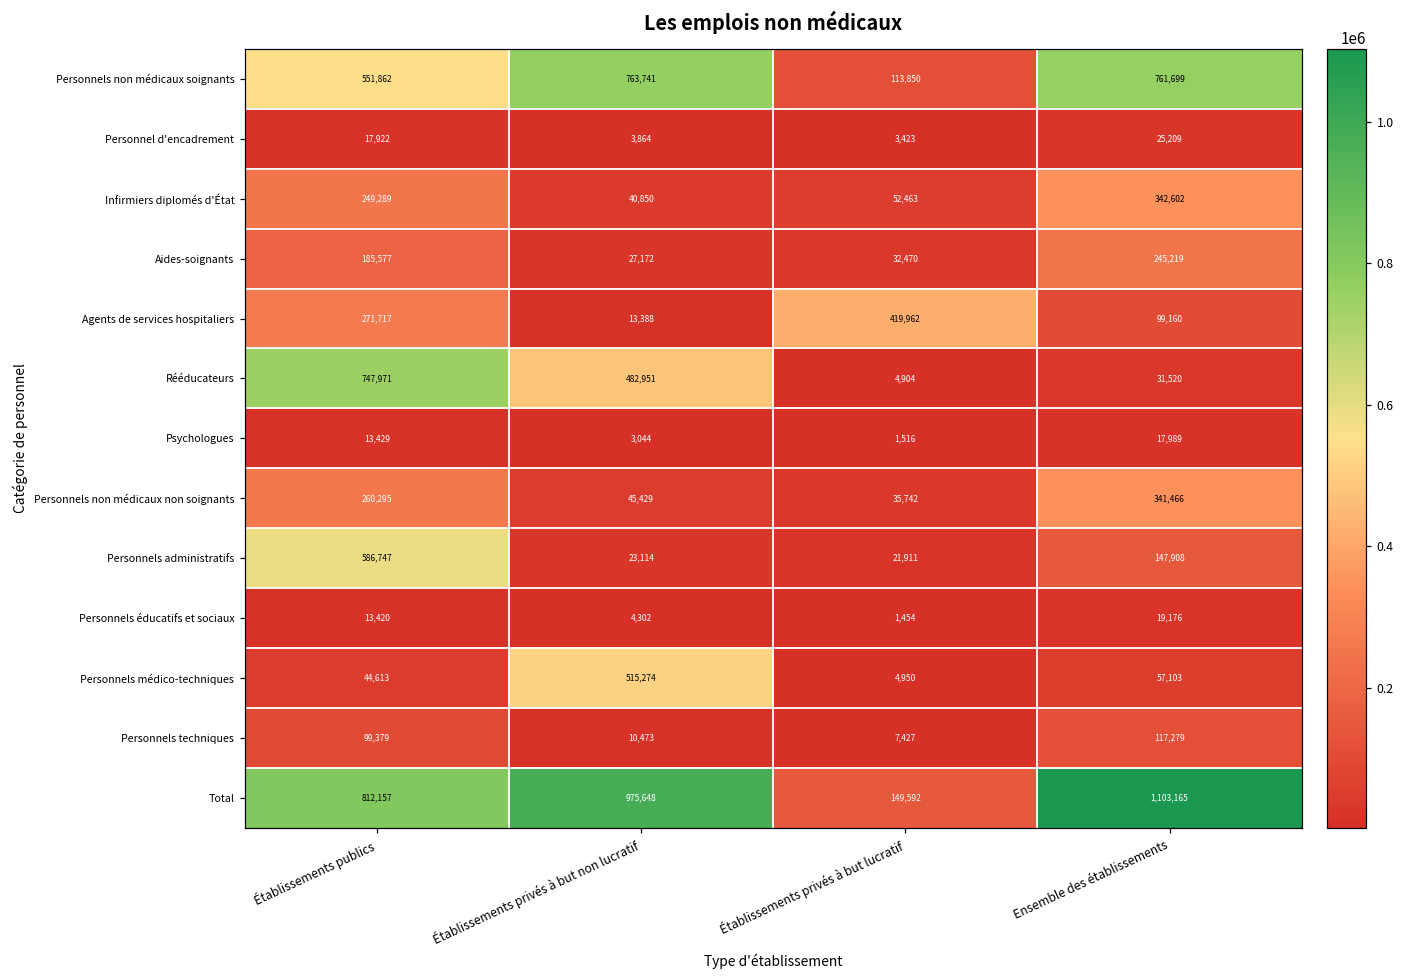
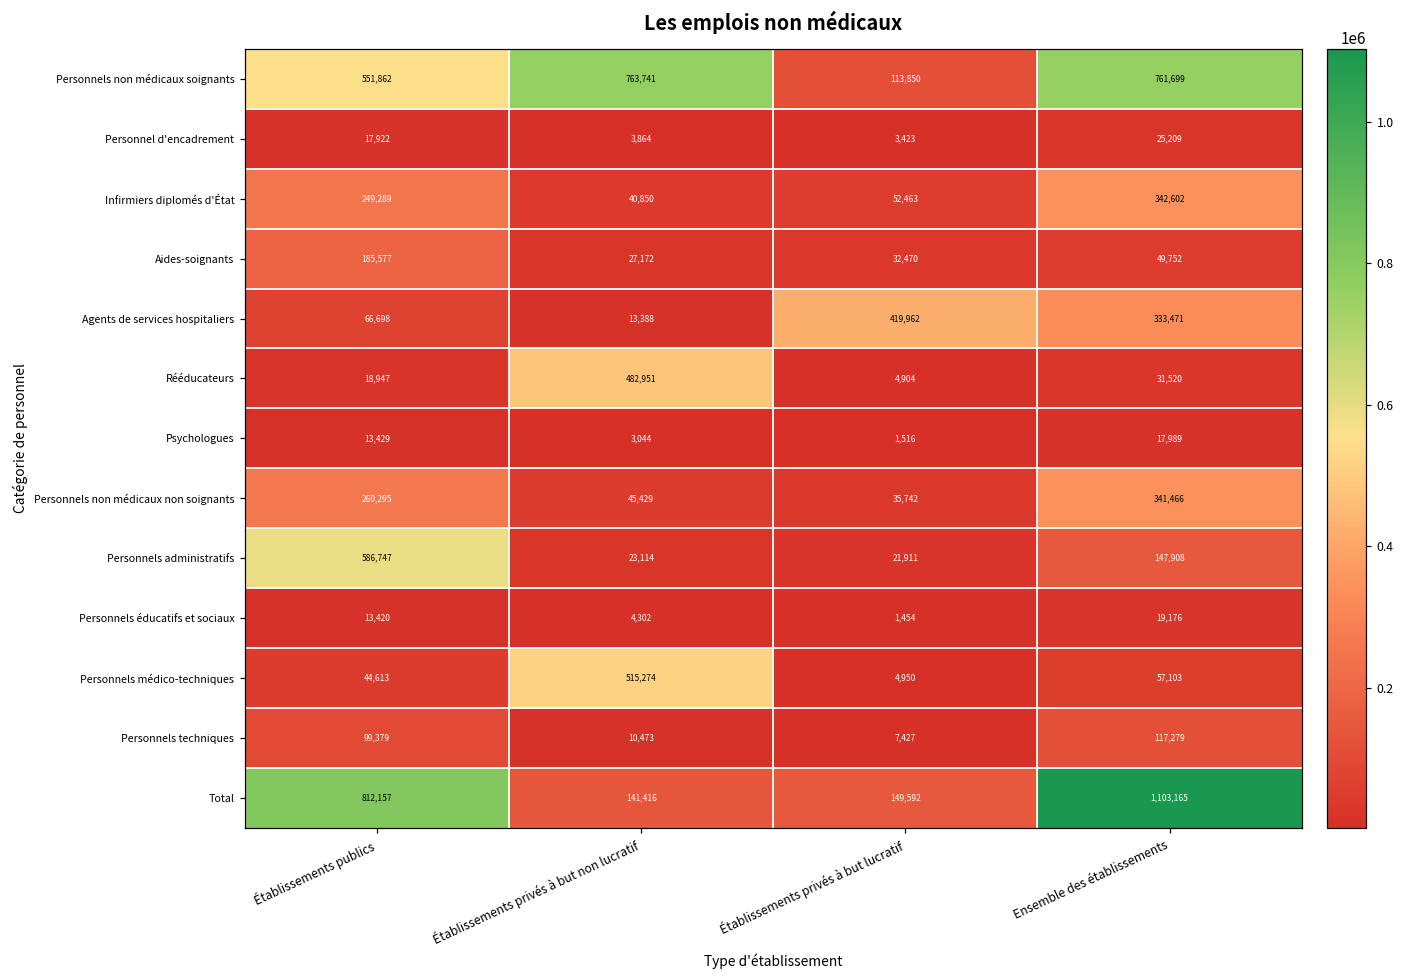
  {
    "Personnels non médicaux soignants": {
      "Établissements publics": "551,862",
      "Établissements privés à but non lucratif": "763,741",
      "Établissements privés à but lucratif": "113,850",
      "Ensemble des établissements": "761,699"
    },
    "Personnel d'encadrement": {
      "Établissements publics": "17,922",
      "Établissements privés à but non lucratif": "3,864",
      "Établissements privés à but lucratif": "3,423",
      "Ensemble des établissements": "25,209"
    },
    "Infirmiers diplomés d'État": {
      "Établissements publics": "249,289",
      "Établissements privés à but non lucratif": "40,850",
      "Établissements privés à but lucratif": "52,463",
      "Ensemble des établissements": "342,602"
    },
    "Aides-soignants": {
      "Établissements publics": "185,577",
      "Établissements privés à but non lucratif": "27,172",
      "Établissements privés à but lucratif": "32,470",
-     "Ensemble des établissements": "245,219"
+     "Ensemble des établissements": "49,752"
    },
    "Agents de services hospitaliers": {
-     "Établissements publics": "271,717",
+     "Établissements publics": "66,698",
      "Établissements privés à but non lucratif": "13,388",
      "Établissements privés à but lucratif": "419,962",
-     "Ensemble des établissements": "99,160"
+     "Ensemble des établissements": "333,471"
    },
    "Rééducateurs": {
-     "Établissements publics": "747,971",
+     "Établissements publics": "18,947",
      "Établissements privés à but non lucratif": "482,951",
      "Établissements privés à but lucratif": "4,904",
      "Ensemble des établissements": "31,520"
    },
    "Psychologues": {
      "Établissements publics": "13,429",
      "Établissements privés à but non lucratif": "3,044",
      "Établissements privés à but lucratif": "1,516",
      "Ensemble des établissements": "17,989"
    },
    "Personnels non médicaux non soignants": {
      "Établissements publics": "260,295",
      "Établissements privés à but non lucratif": "45,429",
      "Établissements privés à but lucratif": "35,742",
      "Ensemble des établissements": "341,466"
    },
    "Personnels administratifs": {
      "Établissements publics": "586,747",
      "Établissements privés à but non lucratif": "23,114",
      "Établissements privés à but lucratif": "21,911",
      "Ensemble des établissements": "147,908"
    },
    "Personnels éducatifs et sociaux": {
      "Établissements publics": "13,420",
      "Établissements privés à but non lucratif": "4,302",
      "Établissements privés à but lucratif": "1,454",
      "Ensemble des établissements": "19,176"
    },
    "Personnels médico-techniques": {
      "Établissements publics": "44,613",
      "Établissements privés à but non lucratif": "515,274",
      "Établissements privés à but lucratif": "4,950",
      "Ensemble des établissements": "57,103"
    },
    "Personnels techniques": {
      "Établissements publics": "99,379",
      "Établissements privés à but non lucratif": "10,473",
      "Établissements privés à but lucratif": "7,427",
      "Ensemble des établissements": "117,279"
    },
    "Total": {
      "Établissements publics": "812,157",
-     "Établissements privés à but non lucratif": "975,648",
+     "Établissements privés à but non lucratif": "141,416",
      "Établissements privés à but lucratif": "149,592",
      "Ensemble des établissements": "1,103,165"
    }
  }
